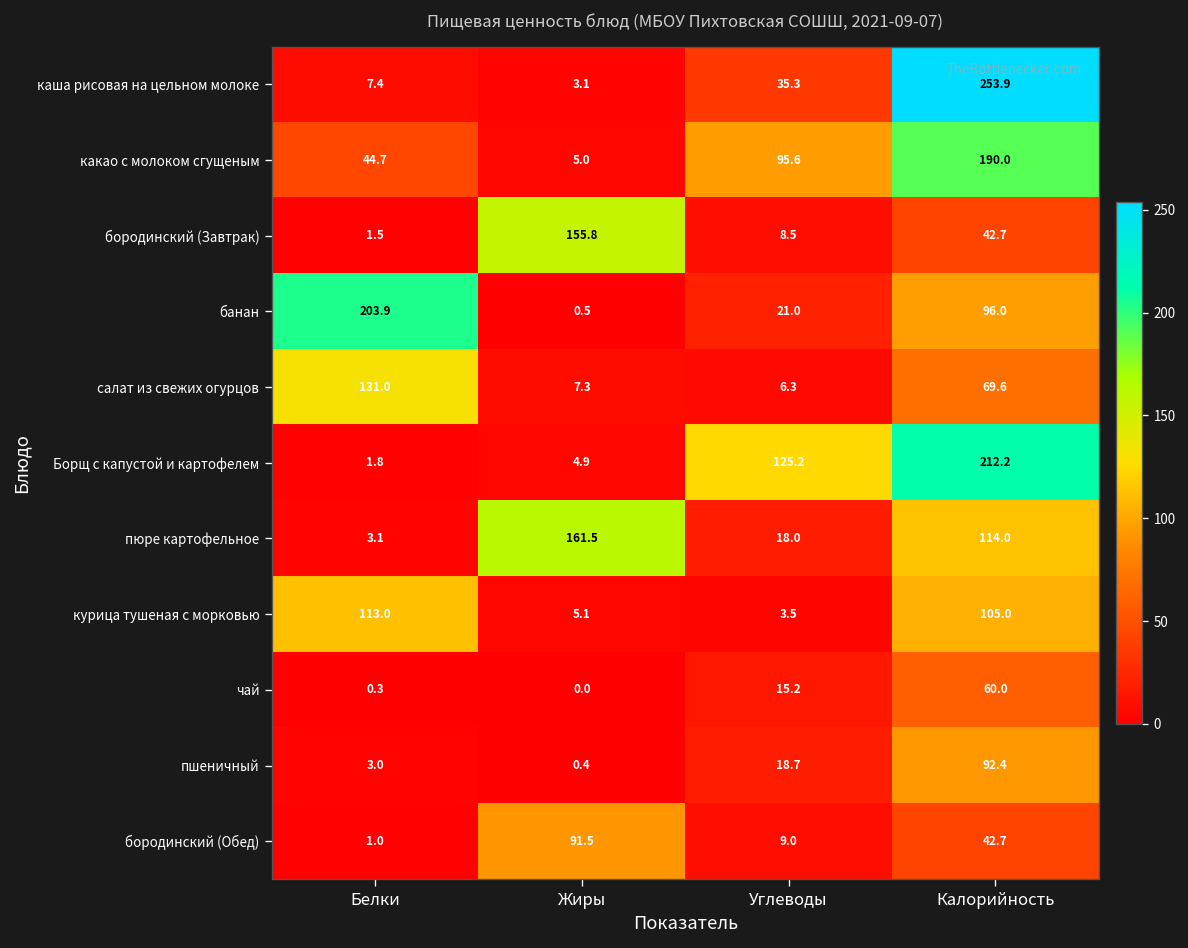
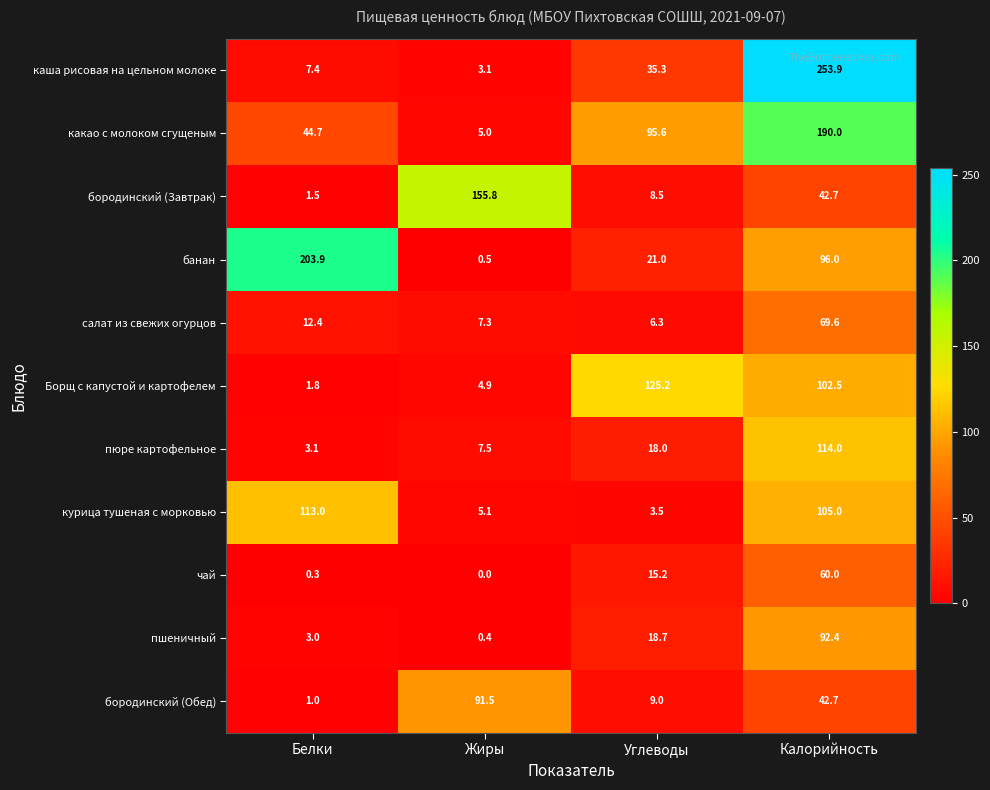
  {
    "каша рисовая на цельном молоке": {
      "Белки": 7.4,
      "Жиры": 3.1,
      "Углеводы": 35.3
    },
    "какао с молоком сгущеным": {
      "Белки": 44.7,
      "Жиры": 5.0,
      "Углеводы": 95.6,
      "Калорийность": 190.0
    },
    "бородинский (Завтрак)": {
      "Белки": 1.5,
      "Жиры": 155.8,
      "Углеводы": 8.5,
      "Калорийность": 42.7
    },
    "банан": {
      "Белки": 203.9,
      "Жиры": 0.5,
      "Углеводы": 21.0,
      "Калорийность": 96.0
    },
    "салат из свежих огурцов": {
-     "Белки": 131.0,
+     "Белки": 12.4,
      "Жиры": 7.3,
      "Углеводы": 6.3,
      "Калорийность": 69.6
    },
    "Борщ с капустой и картофелем": {
      "Белки": 1.8,
      "Жиры": 4.9,
      "Углеводы": 125.2,
-     "Калорийность": 212.2
+     "Калорийность": 102.5
    },
    "пюре картофельное": {
      "Белки": 3.1,
-     "Жиры": 161.5,
+     "Жиры": 7.5,
      "Углеводы": 18.0,
      "Калорийность": 114.0
    },
    "курица тушеная с морковью": {
      "Белки": 113.0,
      "Жиры": 5.1,
      "Углеводы": 3.5,
      "Калорийность": 105.0
    },
    "чай": {
      "Белки": 0.3,
      "Жиры": 0.0,
      "Углеводы": 15.2,
      "Калорийность": 60.0
    },
    "пшеничный": {
      "Белки": 3.0,
      "Жиры": 0.4,
      "Углеводы": 18.7,
      "Калорийность": 92.4
    },
    "бородинский (Обед)": {
      "Белки": 1.0,
      "Жиры": 91.5,
      "Углеводы": 9.0,
      "Калорийность": 42.7
    }
  }
